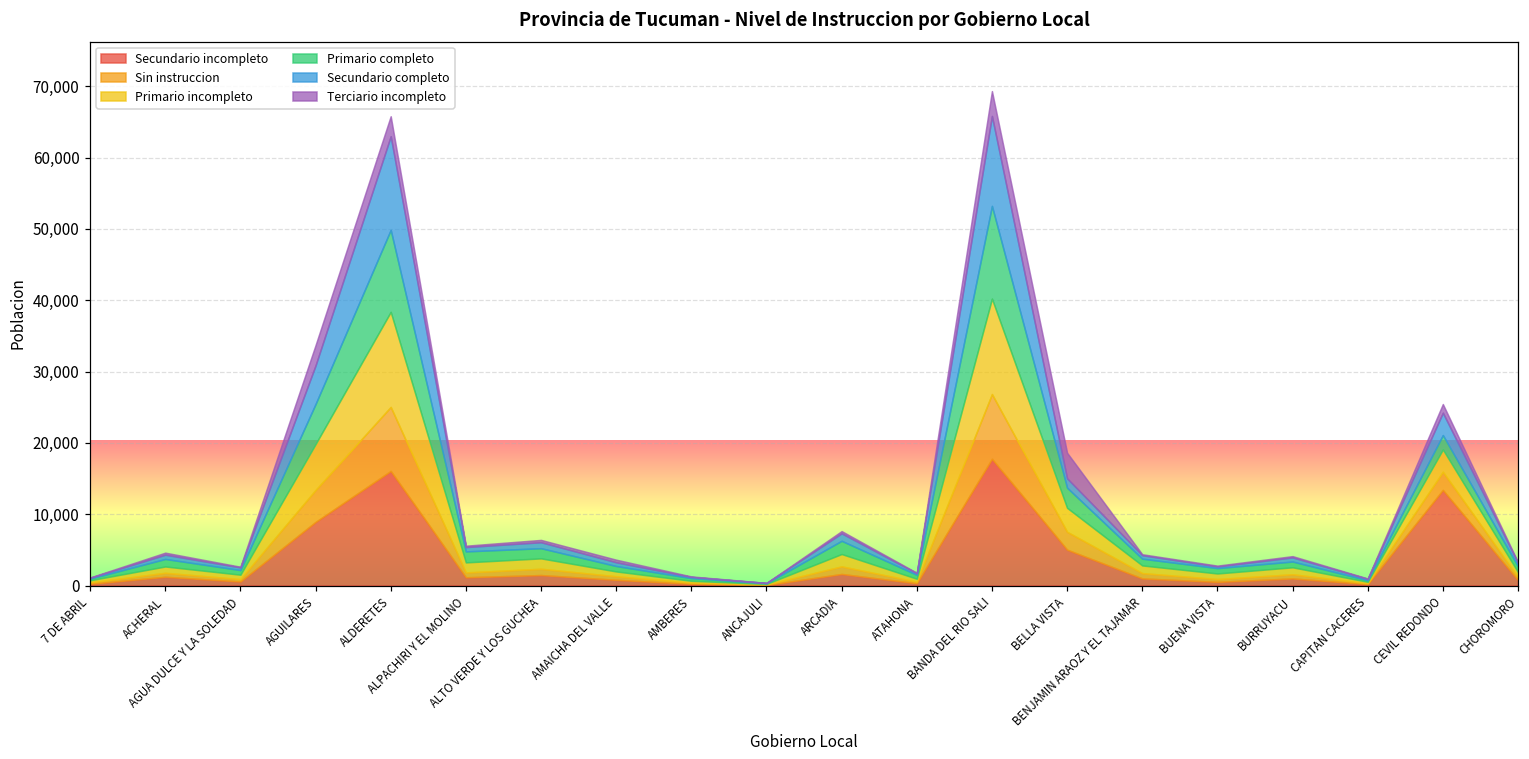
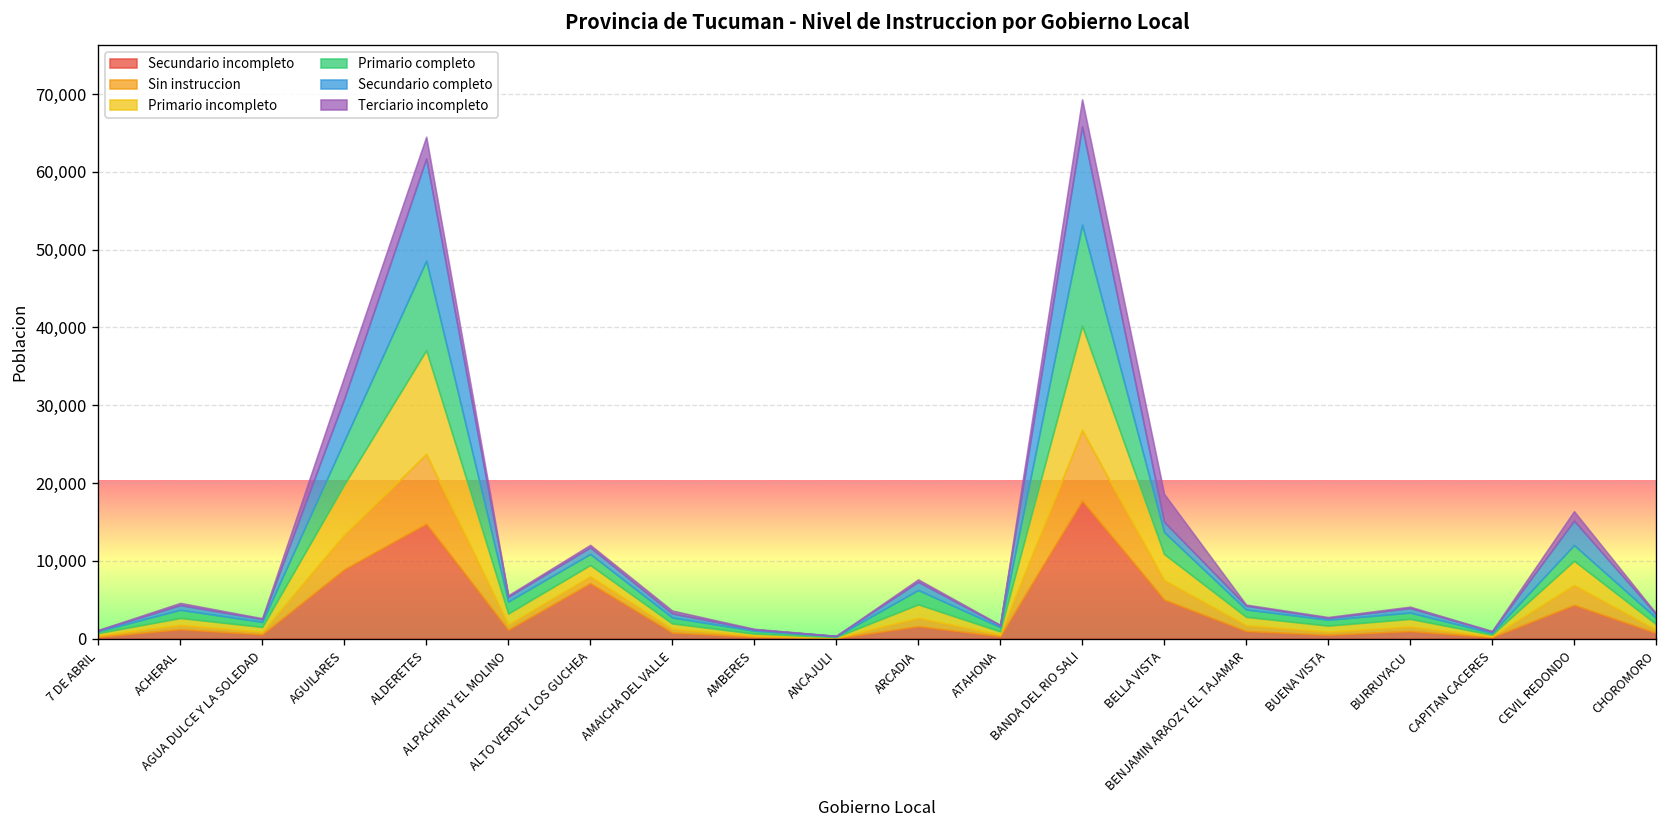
  {
    "Secundario incompleto": {
      "ACHERAL": "1,000",
      "AGUILARES": "9,000",
-     "ALDERETES": "16,000",
+     "ALDERETES": "15,000",
      "ALPACHIRI Y EL MOLINO": "1,000",
-     "ALTO VERDE Y LOS GUCHEA": "1,000",
+     "ALTO VERDE Y LOS GUCHEA": "7,000",
      "AMAICHA DEL VALLE": "1,000",
      "ARCADIA": "2,000",
      "BANDA DEL RIO SALI": "18,000",
      "BELLA VISTA": "5,000",
      "BENJAMIN ARAOZ Y EL TAJAMAR": "1,000",
      "BUENA VISTA": "1,000",
      "BURRUYACU": "1,000",
-     "CEVIL REDONDO": "13,000",
+     "CEVIL REDONDO": "4,000",
      "CHOROMORO": "1,000"
    },
    "Primario completo": {
      "ACHERAL": "1,000",
      "AGUILARES": "6,000",
      "ALDERETES": "11,000",
      "ALPACHIRI Y EL MOLINO": "2,000",
      "ALTO VERDE Y LOS GUCHEA": "1,000",
      "AMAICHA DEL VALLE": "1,000",
      "ARCADIA": "2,000",
      "BANDA DEL RIO SALI": "13,000",
      "BELLA VISTA": "3,000",
      "BENJAMIN ARAOZ Y EL TAJAMAR": "1,000",
      "BURRUYACU": "1,000",
      "CEVIL REDONDO": "2,000",
      "CHOROMORO": "1,000"
    },
    "Secundario completo": {
      "AGUILARES": "5,000",
      "ALDERETES": "13,000",
      "BANDA DEL RIO SALI": "13,000",
      "BELLA VISTA": "1,000",
      "CEVIL REDONDO": "3,000"
    },
    "Terciario incompleto": {
      "AGUILARES": "3,000",
      "ALDERETES": "3,000",
      "BANDA DEL RIO SALI": "3,000",
      "BELLA VISTA": "4,000",
      "CEVIL REDONDO": "1,000"
    }
  }
